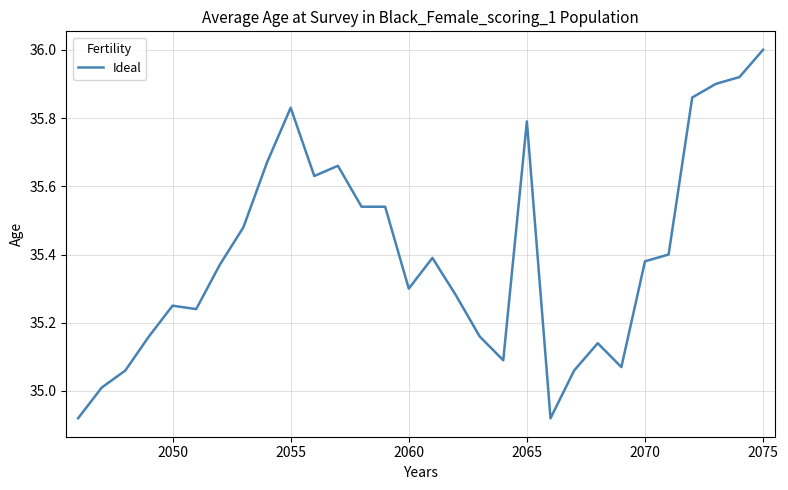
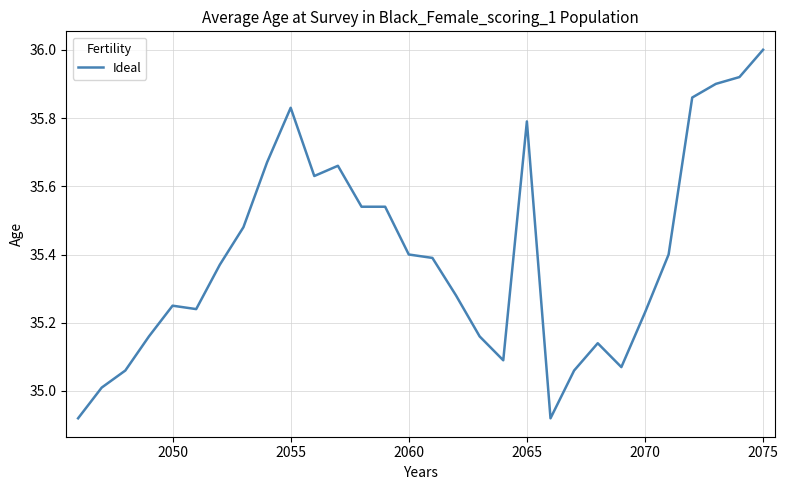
  {
    "2050": 35.25,
    "2055": 35.83,
-   "2060": 35.3,
+   "2060": 35.4,
    "2065": 35.79,
-   "2070": 35.38,
+   "2070": 35.23,
    "2075": 36.00
  }
